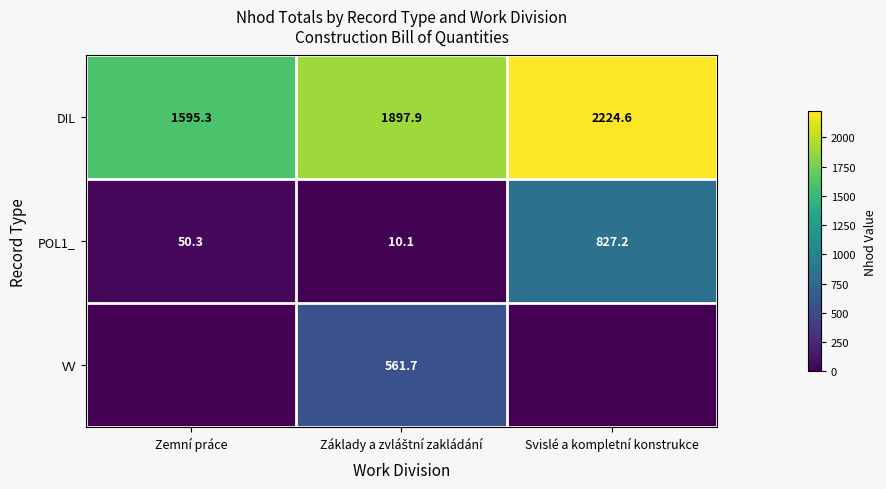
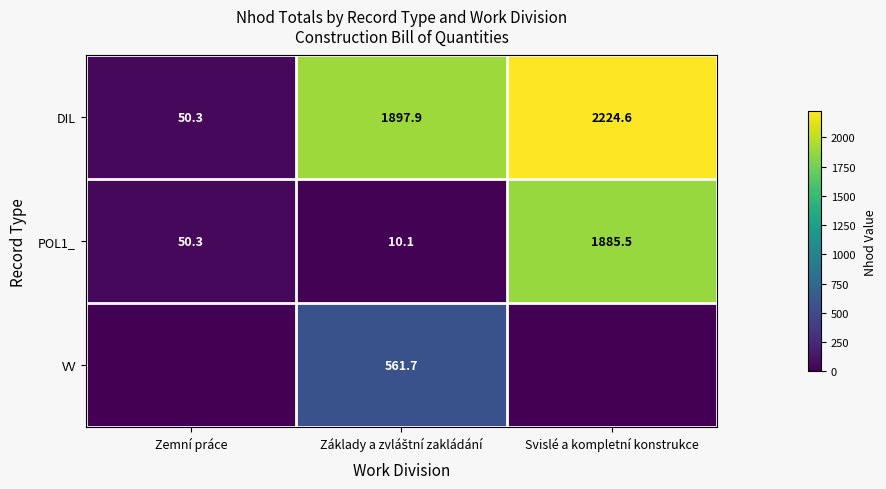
  {
    "DIL": {
-     "Zemní práce": 1595.3,
+     "Zemní práce": 50.3,
      "Základy a zvláštní zakládání": 1897.9,
      "Svislé a kompletní konstrukce": 2224.6
    },
    "POL1_": {
      "Zemní práce": 50.3,
      "Základy a zvláštní zakládání": 10.1,
-     "Svislé a kompletní konstrukce": 827.2
+     "Svislé a kompletní konstrukce": 1885.5
    },
    "VV": {
      "Základy a zvláštní zakládání": 561.7
    }
  }
